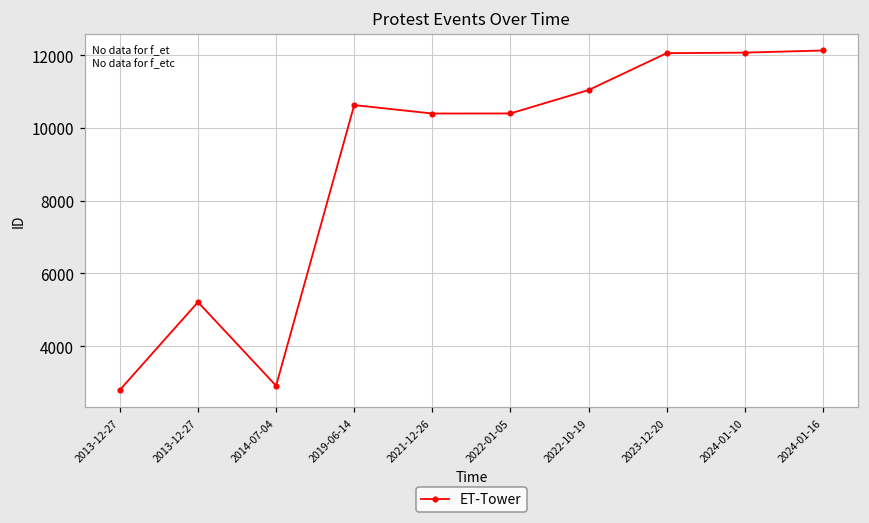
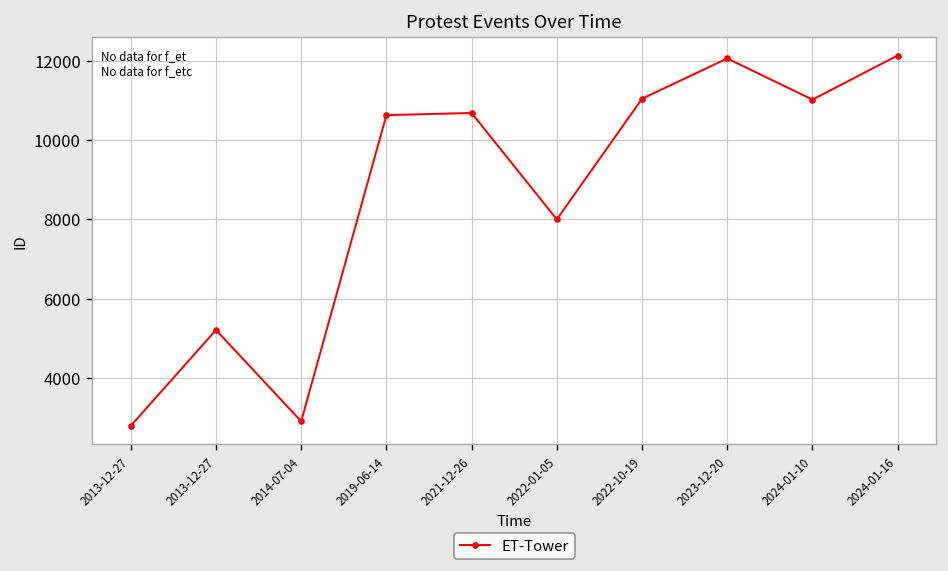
  {
    "2014-07-04": 2900,
    "2019-06-14": 10600,
-   "2021-12-26": 10400,
-   "2022-01-05": 10400,
+   "2021-12-26": 10700,
+   "2022-01-05": 8000,
    "2022-10-19": 11000,
    "2023-12-20": 12100,
-   "2024-01-10": 12100,
+   "2024-01-10": 11000,
    "2024-01-16": 12100
  }
